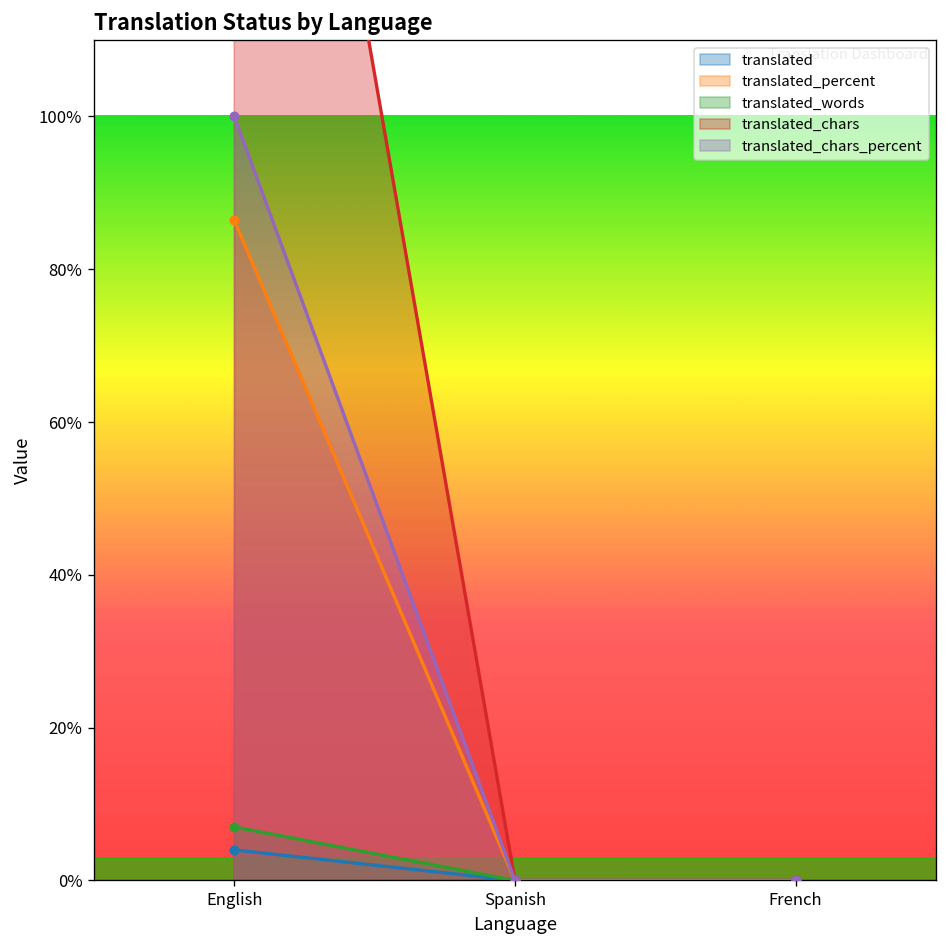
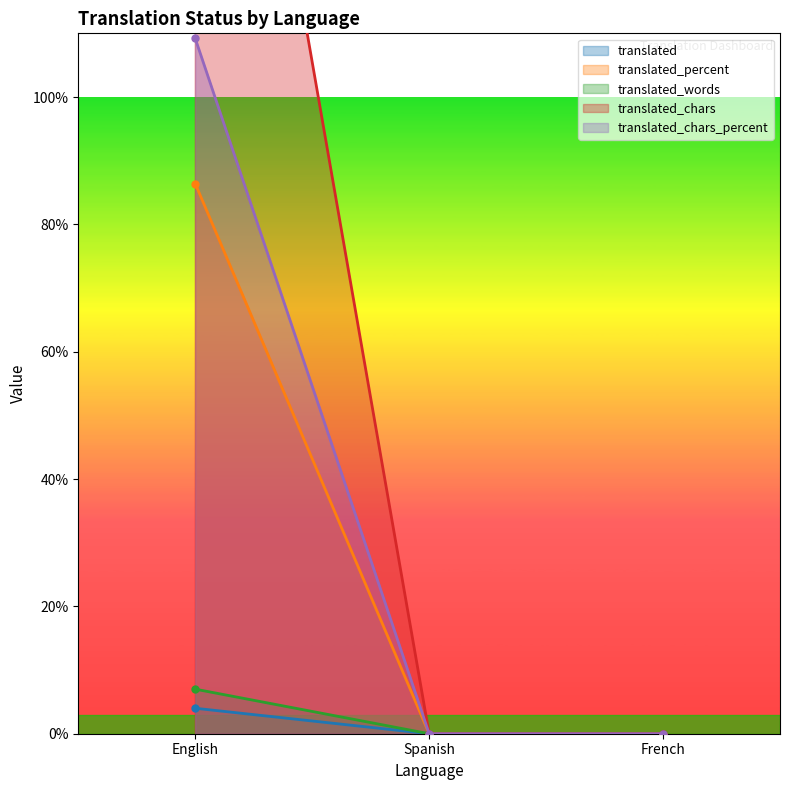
  {
    "translated": {
      "English": "4%"
    },
    "translated_words": {
      "English": "7%"
    },
    "translated_chars_percent": {
-     "English": "100%"
+     "English": "109%"
    }
  }
